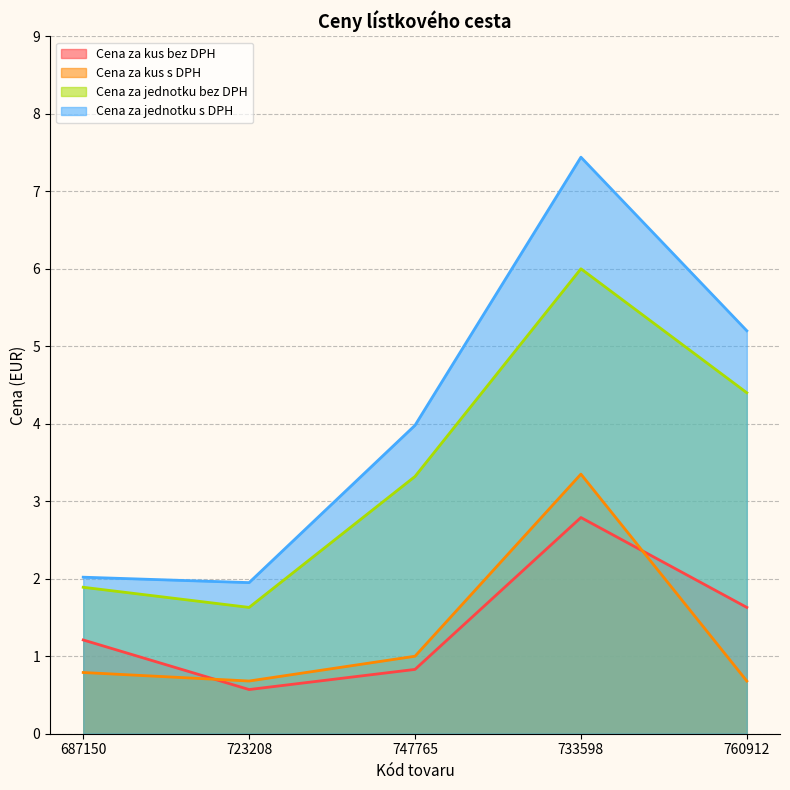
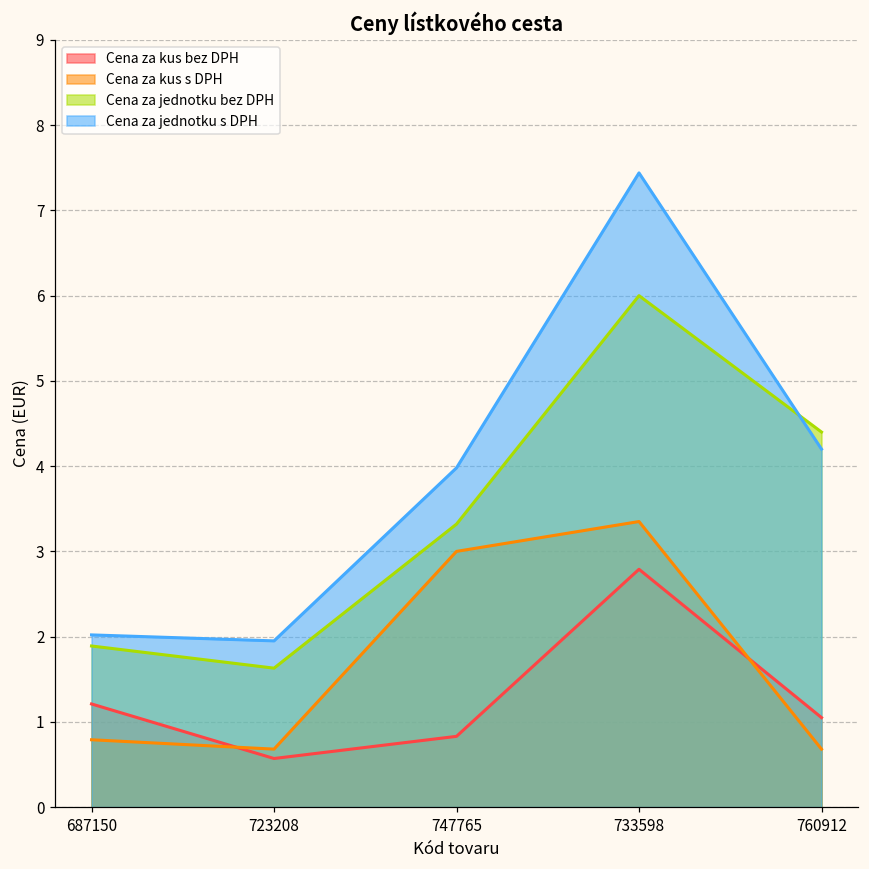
  {
    "Cena za kus bez DPH": {
      "687150": 1.2,
      "723208": 0.6,
      "747765": 0.8,
      "733598": 2.8,
-     "760912": 1.6
+     "760912": 1.1
    },
    "Cena za kus s DPH": {
      "687150": 0.8,
      "723208": 0.7,
-     "747765": 1,
+     "747765": 3,
      "733598": 3.4,
      "760912": 0.7
    },
    "Cena za jednotku bez DPH": {
      "687150": 1.9,
      "723208": 1.6,
      "747765": 3.3,
      "733598": 6.0,
      "760912": 4.4
    },
    "Cena za jednotku s DPH": {
      "687150": 2.0,
      "723208": 2.0,
      "747765": 4.0,
      "733598": 7.4,
-     "760912": 5.2
+     "760912": 4.2
    }
  }
